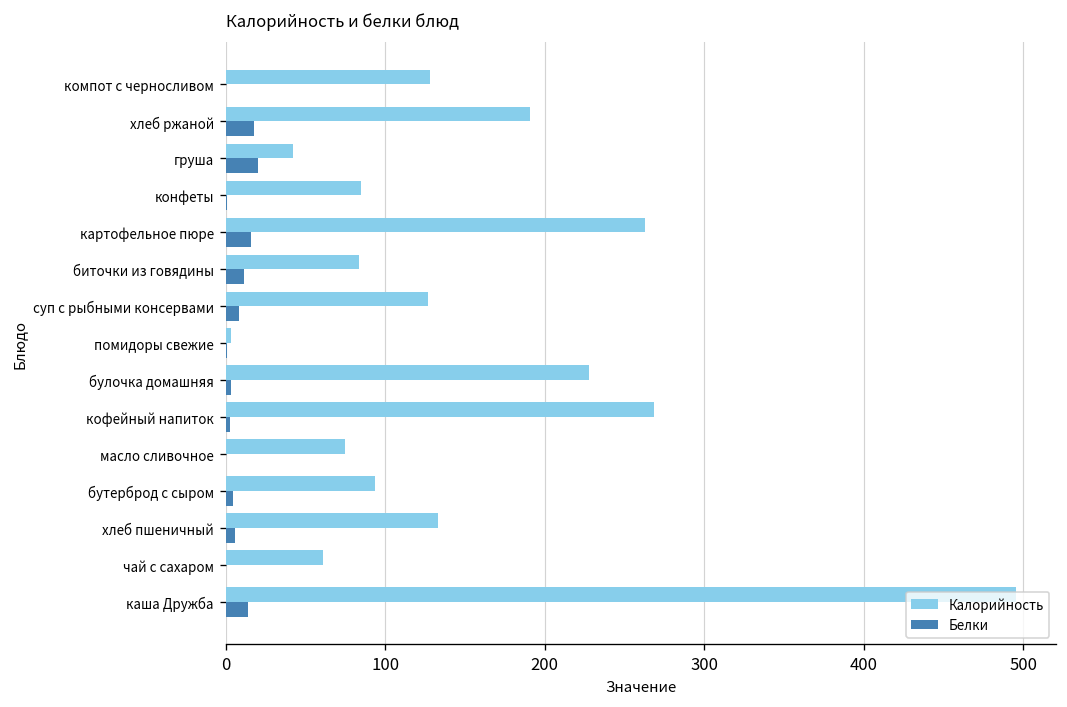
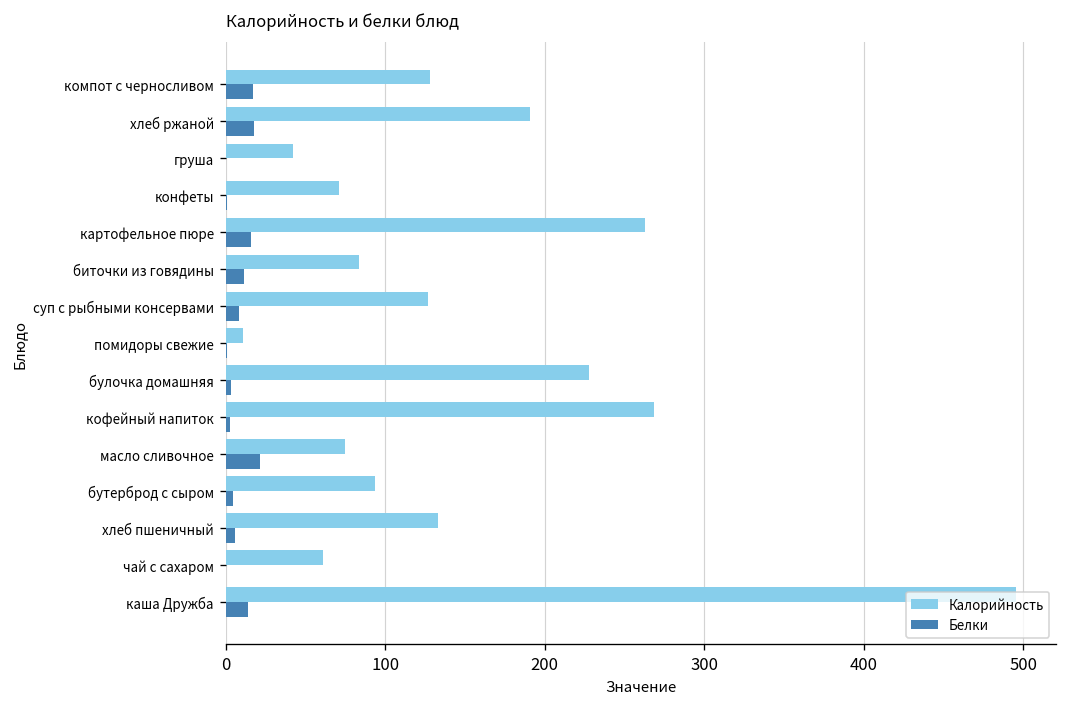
  {
    "Калорийность": {
      "компот с черносливом": 128,
      "хлеб ржаной": 191,
      "груша": 42,
-     "конфеты": 85,
+     "конфеты": 71,
      "картофельное пюре": 263,
      "биточки из говядины": 83,
      "суп с рыбными консервами": 127,
-     "помидоры свежие": 4,
+     "помидоры свежие": 11,
      "булочка домашняя": 228,
      "кофейный напиток": 268,
      "масло сливочное": 75,
      "бутерброд с сыром": 93,
      "хлеб пшеничный": 133,
      "чай с сахаром": 61,
      "каша Дружба": 496
    },
    "Белки": {
-     "компот с черносливом": 0,
+     "компот с черносливом": 17,
      "хлеб ржаной": 18,
-     "груша": 20,
+     "груша": 0,
      "картофельное пюре": 16,
      "биточки из говядины": 12,
      "суп с рыбными консервами": 8,
      "булочка домашняя": 3,
      "кофейный напиток": 3,
-     "масло сливочное": 0,
+     "масло сливочное": 22,
      "бутерброд с сыром": 5,
      "хлеб пшеничный": 6,
      "каша Дружба": 14
    }
  }
